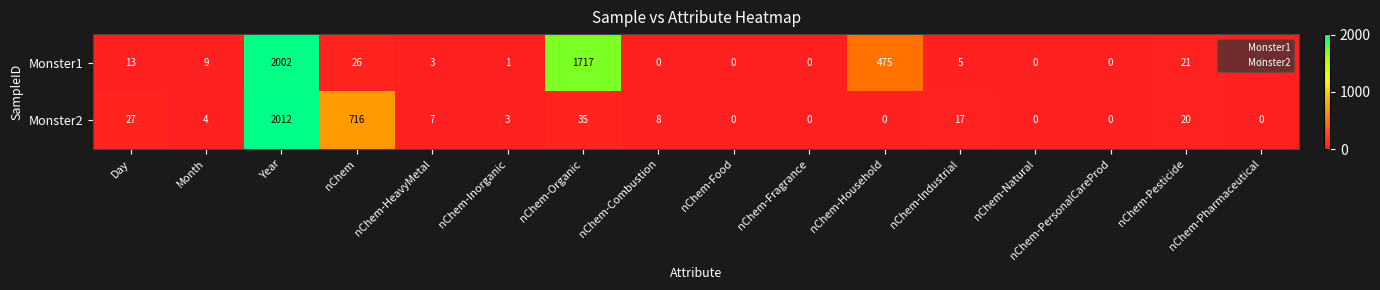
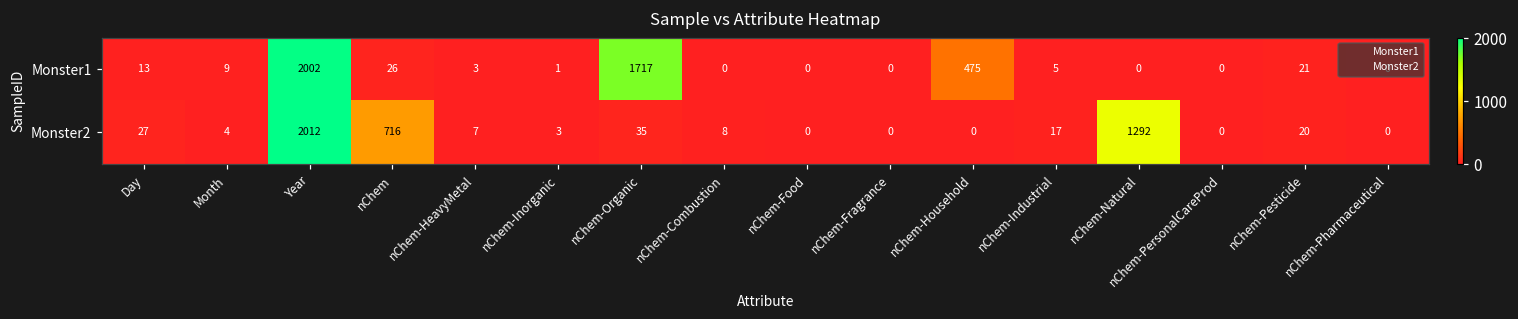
  {
    "Monster1": {
      "Day": 13,
      "Month": 9,
      "Year": 2002,
      "nChem": 26,
      "nChem-HeavyMetal": 3,
      "nChem-Inorganic": 1,
      "nChem-Organic": 1717,
      "nChem-Combustion": 0,
      "nChem-Food": 0,
      "nChem-Fragrance": 0,
      "nChem-Household": 475,
      "nChem-Industrial": 5,
      "nChem-Natural": 0,
      "nChem-PersonalCareProd": 0,
      "nChem-Pesticide": 21
    },
    "Monster2": {
      "Day": 27,
      "Month": 4,
      "Year": 2012,
      "nChem": 716,
      "nChem-HeavyMetal": 7,
      "nChem-Inorganic": 3,
      "nChem-Organic": 35,
      "nChem-Combustion": 8,
      "nChem-Food": 0,
      "nChem-Fragrance": 0,
      "nChem-Household": 0,
      "nChem-Industrial": 17,
-     "nChem-Natural": 0,
+     "nChem-Natural": 1292,
      "nChem-PersonalCareProd": 0,
      "nChem-Pesticide": 20,
      "nChem-Pharmaceutical": 0
    }
  }
